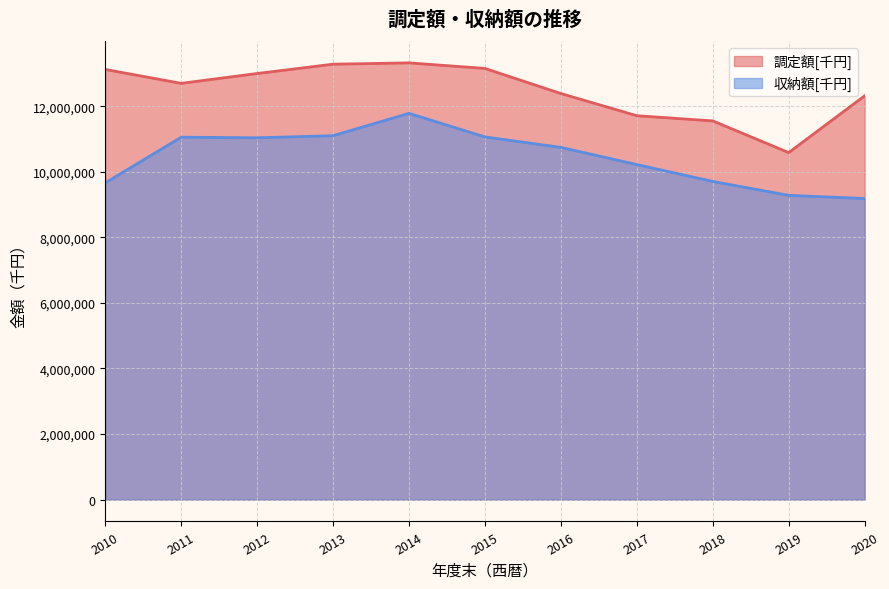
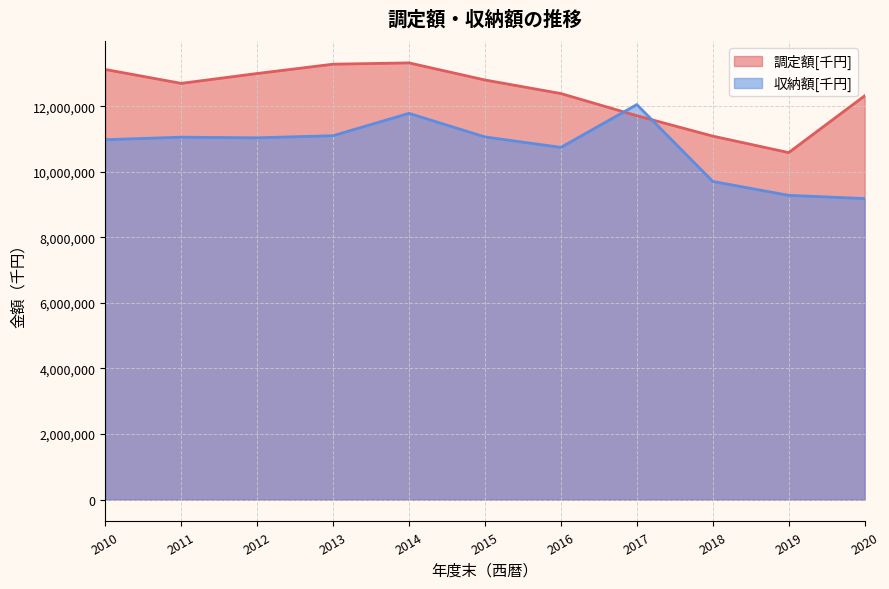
  {
    "調定額[千円]": {
      "2010": "13,100,000",
      "2011": "12,700,000",
      "2012": "13,000,000",
      "2013": "13,300,000",
      "2014": "13,300,000",
-     "2015": "13,200,000",
+     "2015": "12,800,000",
      "2016": "12,400,000",
      "2017": "11,700,000",
-     "2018": "11,600,000",
+     "2018": "11,100,000",
      "2019": "10,600,000",
      "2020": "12,300,000"
    },
    "収納額[千円]": {
-     "2010": "9,700,000",
+     "2010": "11,000,000",
      "2011": "11,100,000",
      "2012": "11,000,000",
      "2013": "11,100,000",
      "2014": "11,800,000",
      "2015": "11,100,000",
      "2016": "10,700,000",
-     "2017": "10,200,000",
+     "2017": "12,000,000",
      "2018": "9,700,000",
      "2019": "9,300,000",
      "2020": "9,200,000"
    }
  }
